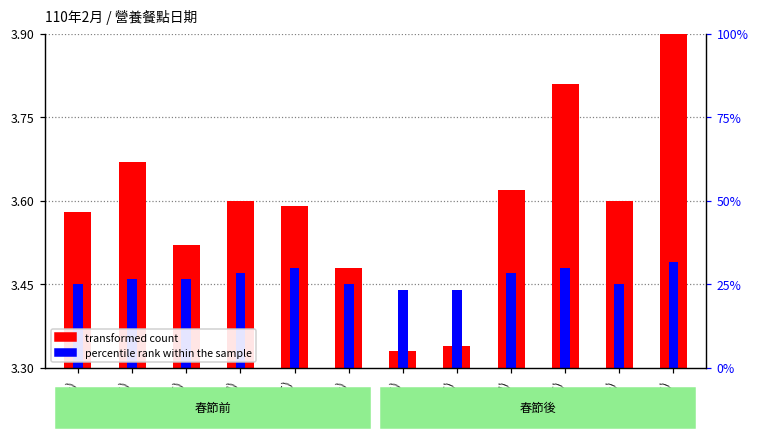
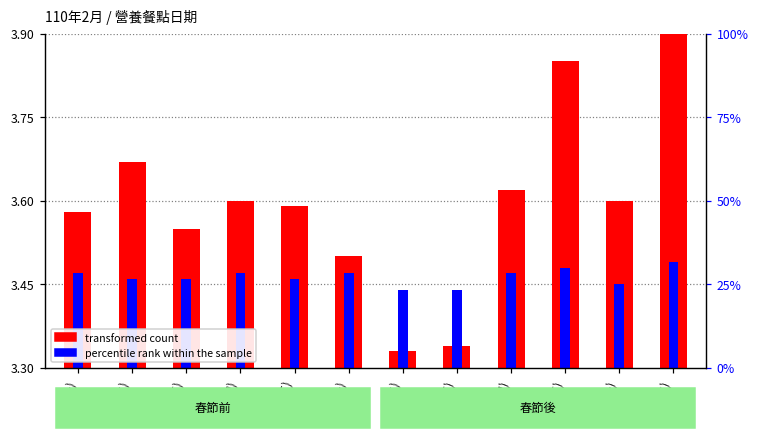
  {
    "transformed count": {
      "1(一)": 3.58,
      "2(二)": 3.67,
-     "3(三)": 3.52,
+     "3(三)": 3.55,
      "4(四)": 3.60,
      "5(五)": 3.59,
-     "8(一)": 3.48,
+     "8(一)": 3.50,
      "18(四)": 3.62,
-     "19(五)": 3.81,
+     "19(五)": 3.85,
      "22(一)": 3.60,
      "23(二)": 3.90
    },
    "percentile rank within the sample": {
-     "1(一)": 3.45,
-     "5(五)": 3.48,
-     "8(一)": 3.45,
+     "1(一)": 3.47,
+     "5(五)": 3.46,
+     "8(一)": 3.47,
      "9(二)": 3.44,
      "17(三)": 3.44
    }
  }
